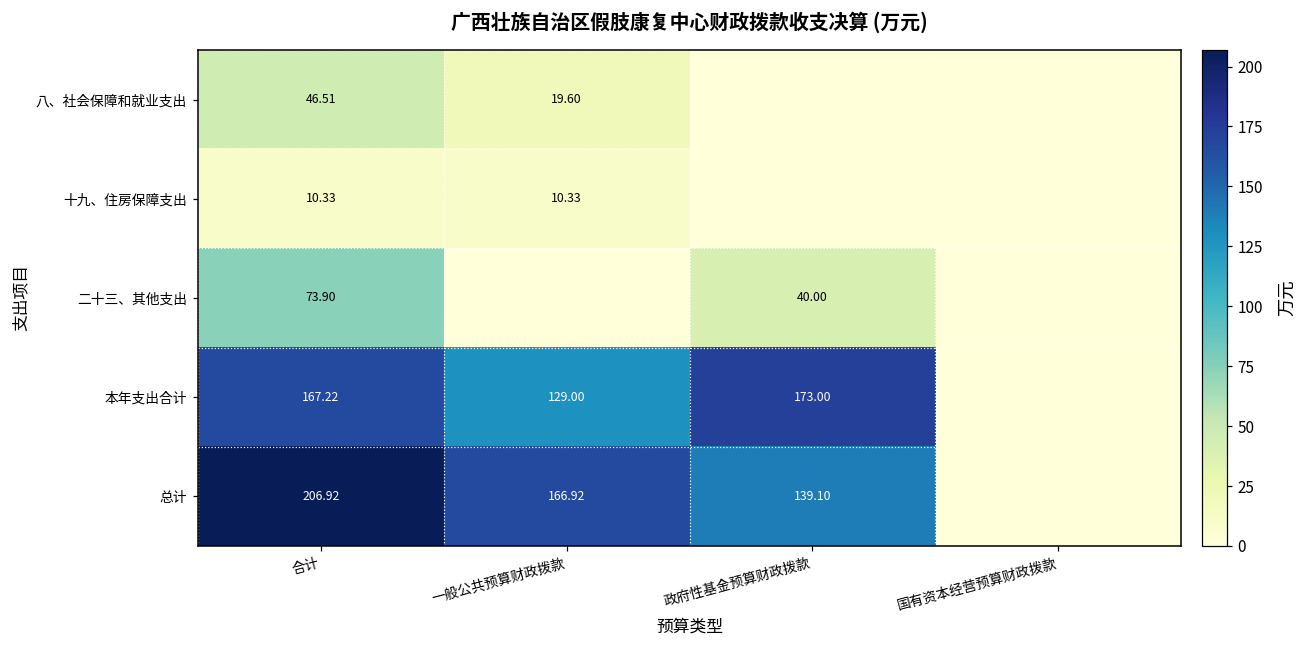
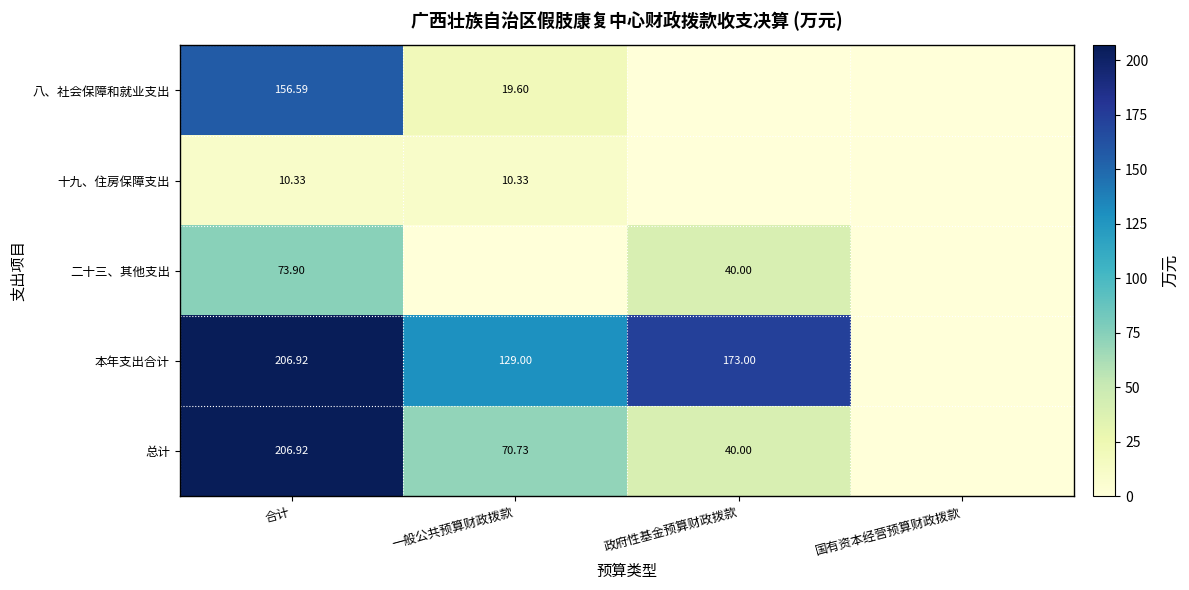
  {
    "八、社会保障和就业支出": {
-     "合计": 46.51,
+     "合计": 156.59,
      "一般公共预算财政拨款": 19.60
    },
    "十九、住房保障支出": {
      "合计": 10.33,
      "一般公共预算财政拨款": 10.33
    },
    "二十三、其他支出": {
      "合计": 73.90,
      "政府性基金预算财政拨款": 40.00
    },
    "本年支出合计": {
-     "合计": 167.22,
+     "合计": 206.92,
      "一般公共预算财政拨款": 129.00,
      "政府性基金预算财政拨款": 173.00
    },
    "总计": {
      "合计": 206.92,
-     "一般公共预算财政拨款": 166.92,
-     "政府性基金预算财政拨款": 139.10
+     "一般公共预算财政拨款": 70.73,
+     "政府性基金预算财政拨款": 40.00
    }
  }
